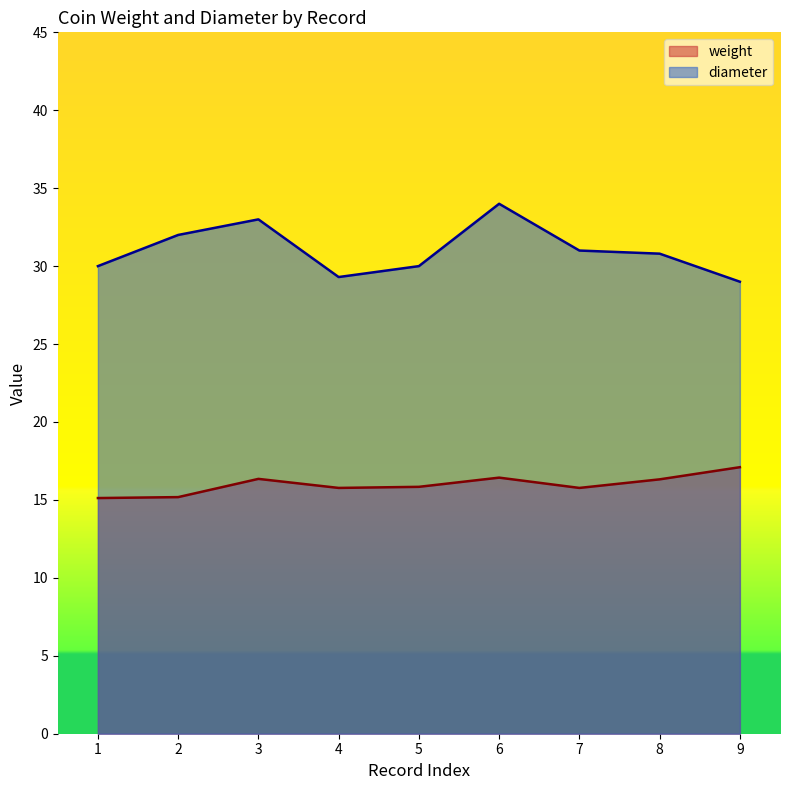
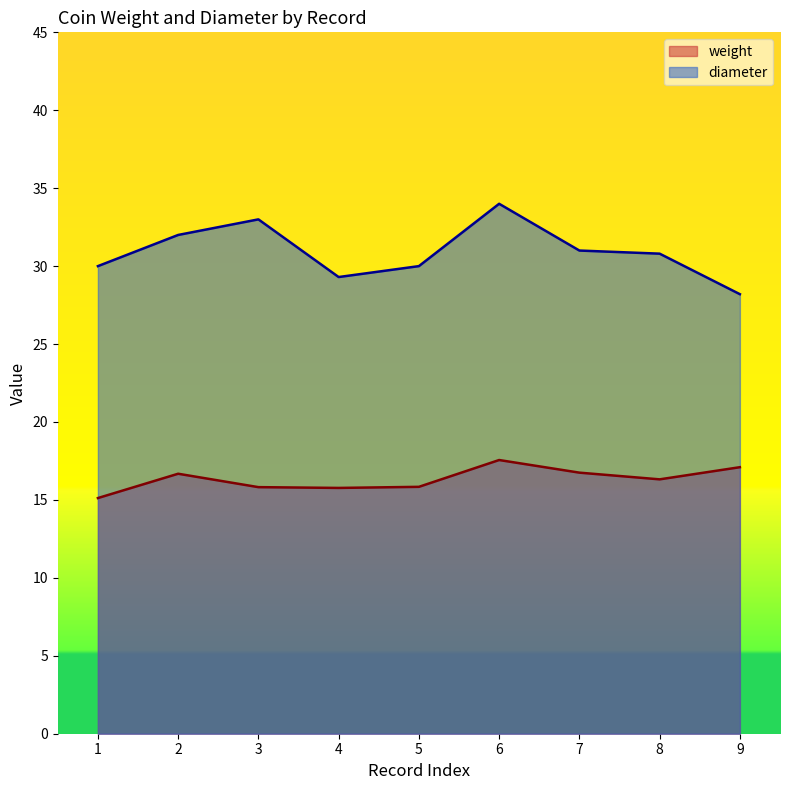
  {
    "weight": {
      "1": 15.1,
-     "2": 15.2,
-     "3": 16.4,
+     "2": 16.7,
+     "3": 15.8,
      "4": 15.8,
      "5": 15.8,
-     "6": 16.4,
-     "7": 15.8,
+     "6": 17.6,
+     "7": 16.8,
      "8": 16.3,
      "9": 17.1
    },
    "diameter": {
      "1": 30.0,
      "2": 32.0,
      "3": 33.0,
      "4": 29.3,
      "5": 30.0,
      "6": 34.0,
      "7": 31.0,
      "8": 30.8,
-     "9": 29.0
+     "9": 28.2
    }
  }
